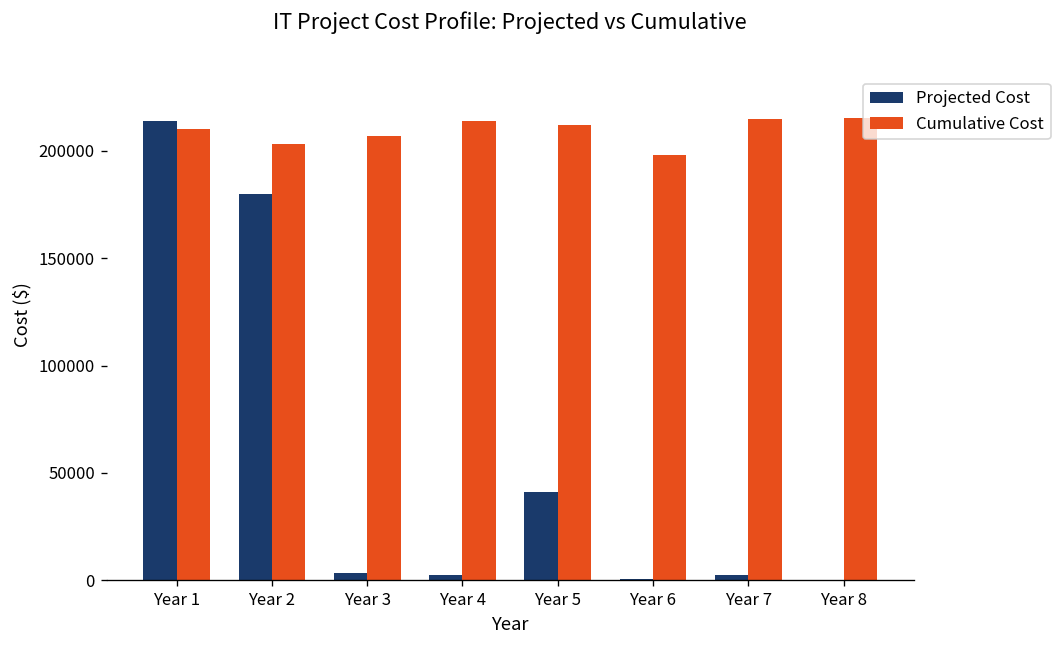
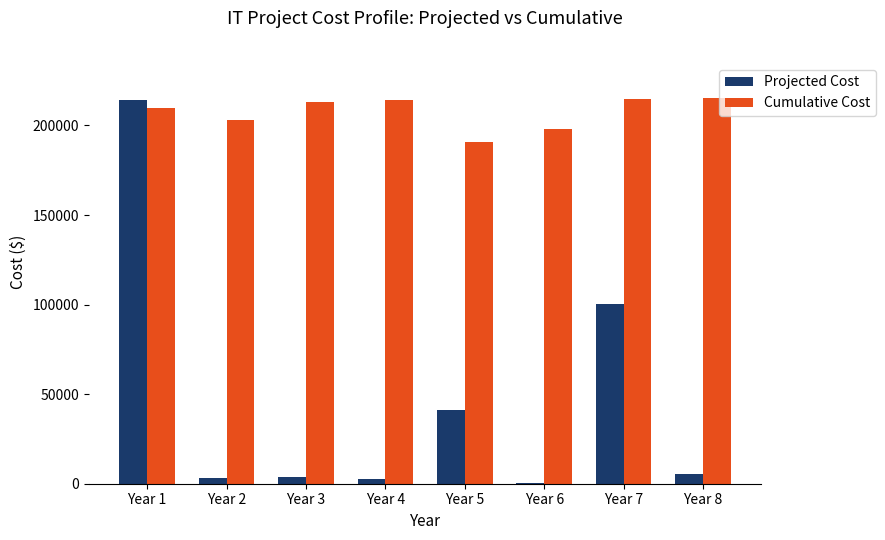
  {
    "Projected Cost": {
      "Year 1": 214000,
-     "Year 2": 180000,
+     "Year 2": 3000,
      "Year 3": 4000,
      "Year 4": 3000,
      "Year 5": 41000,
-     "Year 7": 3000,
-     "Year 8": 0
+     "Year 7": 100000,
+     "Year 8": 6000
    },
    "Cumulative Cost": {
      "Year 1": 210000,
      "Year 2": 203000,
-     "Year 3": 207000,
+     "Year 3": 213000,
      "Year 4": 214000,
-     "Year 5": 212000,
+     "Year 5": 191000,
      "Year 6": 198000,
      "Year 7": 215000,
      "Year 8": 215000
    }
  }
